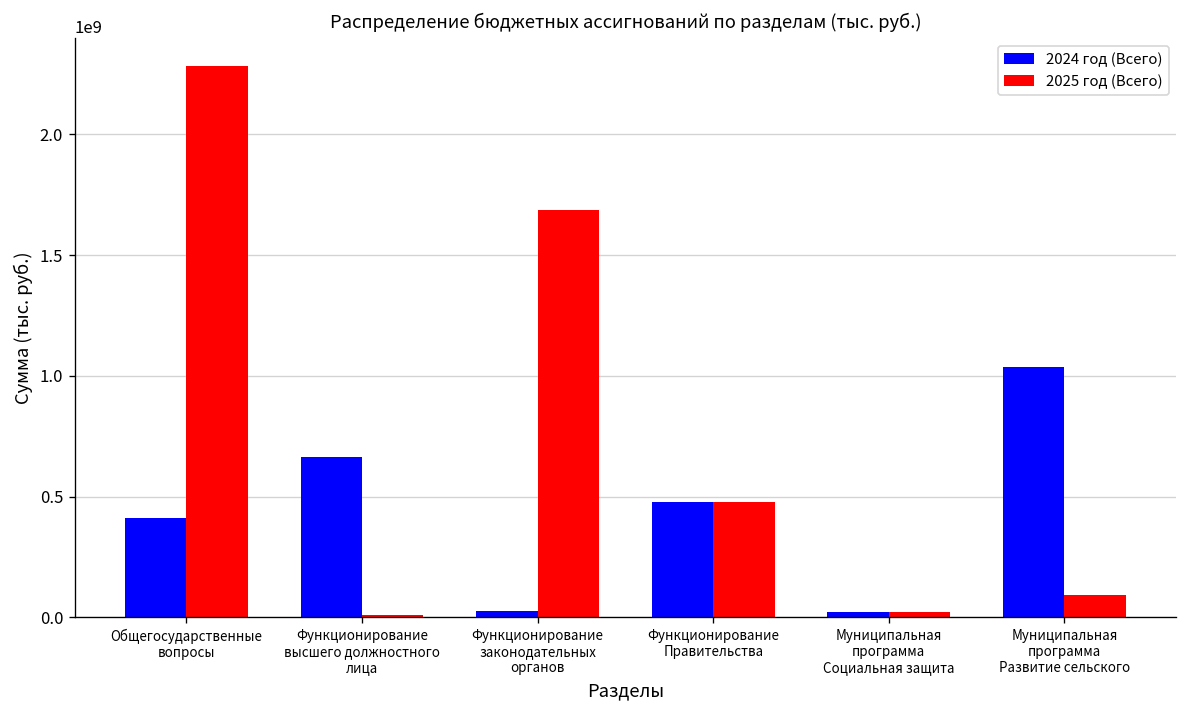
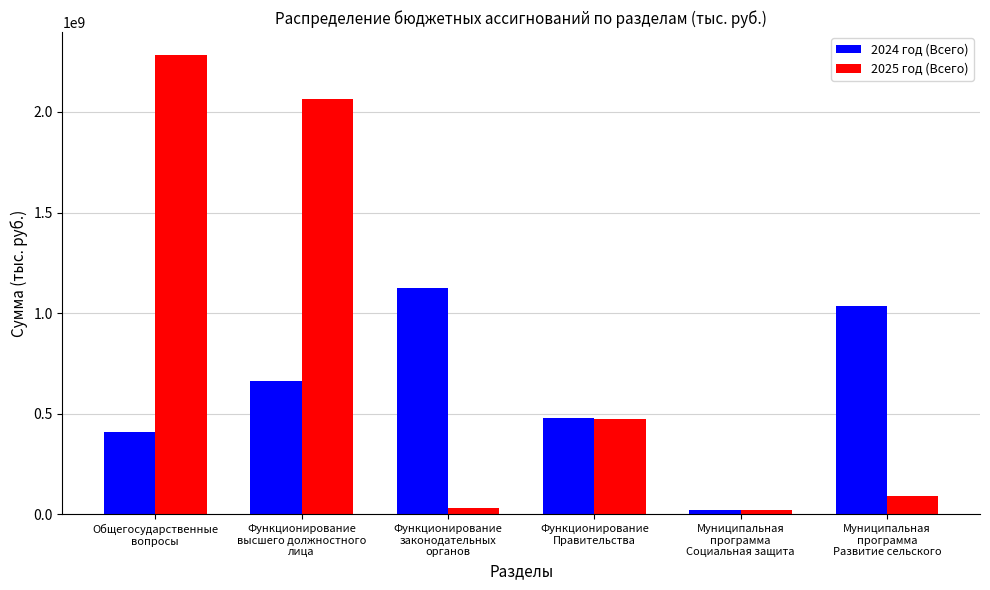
  {
    "2024 год (Всего)": {
      "Общегосударственные вопросы": 410000000,
      "Функционирование высшего должностного лица": 660000000,
-     "Функционирование законодательных органов": 30000000,
+     "Функционирование законодательных органов": 1130000000,
      "Функционирование Правительства": 480000000,
      "Муниципальная программа Социальная защита": 20000000,
      "Муниципальная программа Развитие сельского": 1040000000
    },
    "2025 год (Всего)": {
      "Общегосударственные вопросы": 2280000000,
-     "Функционирование высшего должностного лица": 10000000,
-     "Функционирование законодательных органов": 1690000000,
+     "Функционирование высшего должностного лица": 2060000000,
+     "Функционирование законодательных органов": 30000000,
      "Функционирование Правительства": 480000000,
      "Муниципальная программа Социальная защита": 20000000,
      "Муниципальная программа Развитие сельского": 90000000
    }
  }
